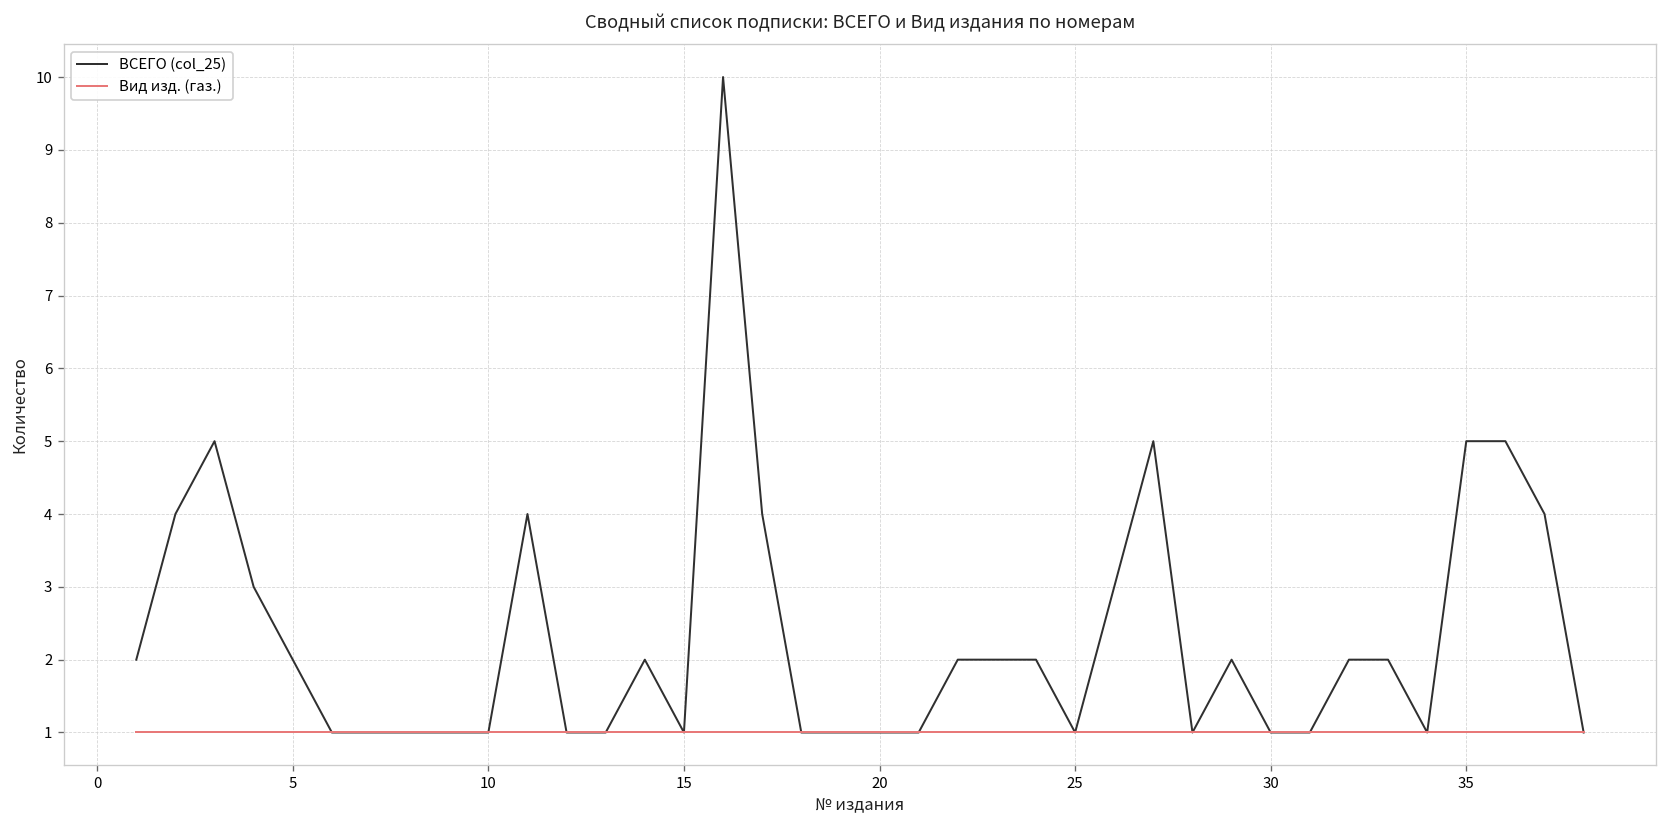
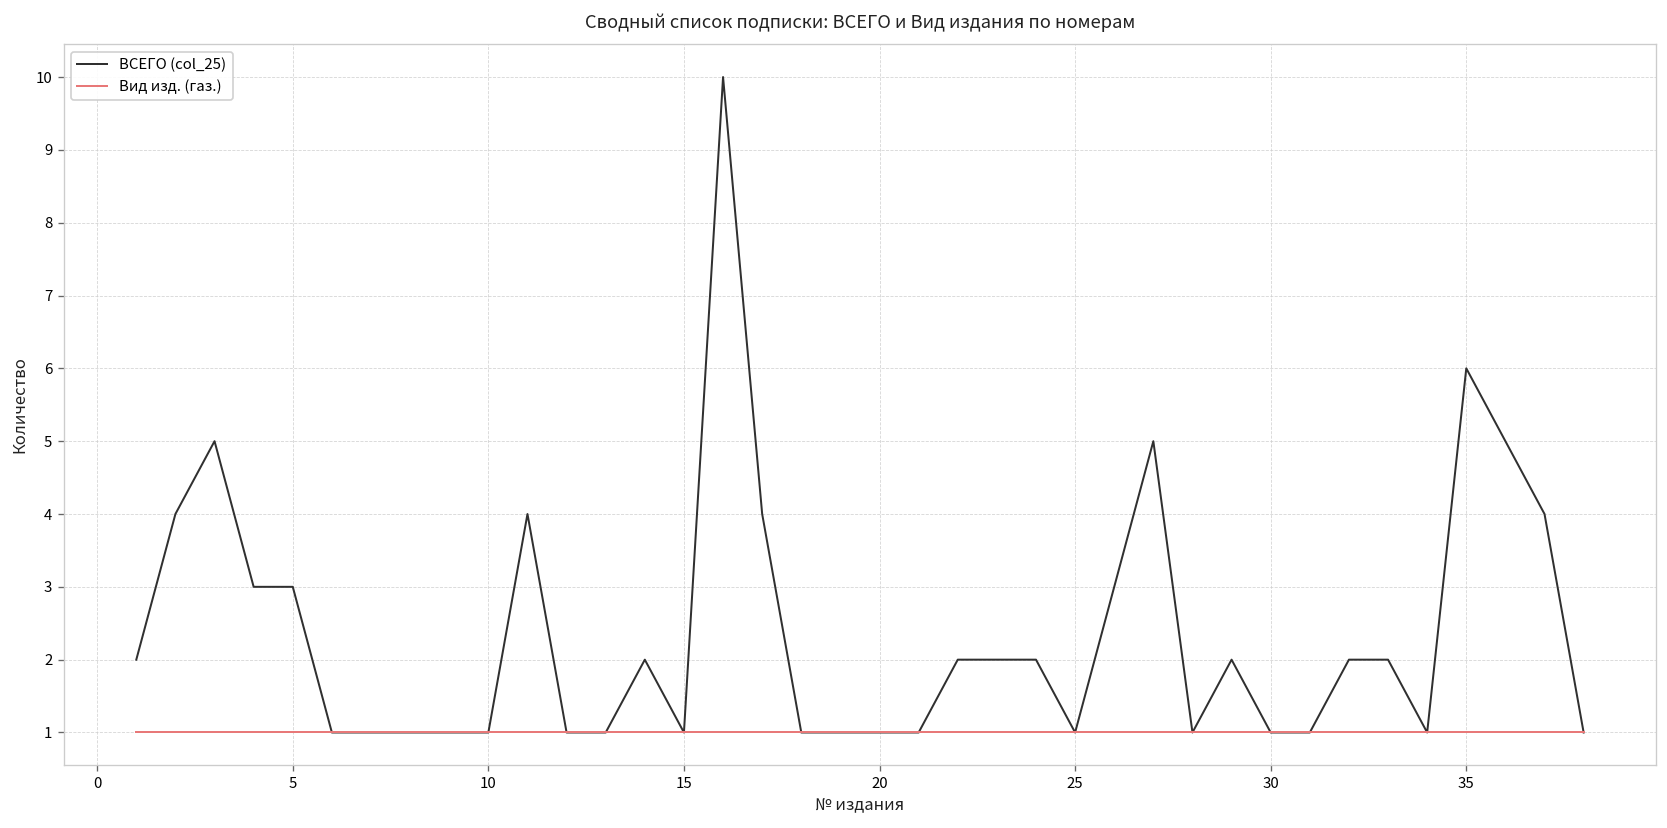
  {
    "ВСЕГО (col_25)": {
-     "5": 2,
-     "35": 5
+     "5": 3,
+     "35": 6
    },
    "Вид изд. (газ.)": {
      "5": 1,
      "35": 1
    }
  }
